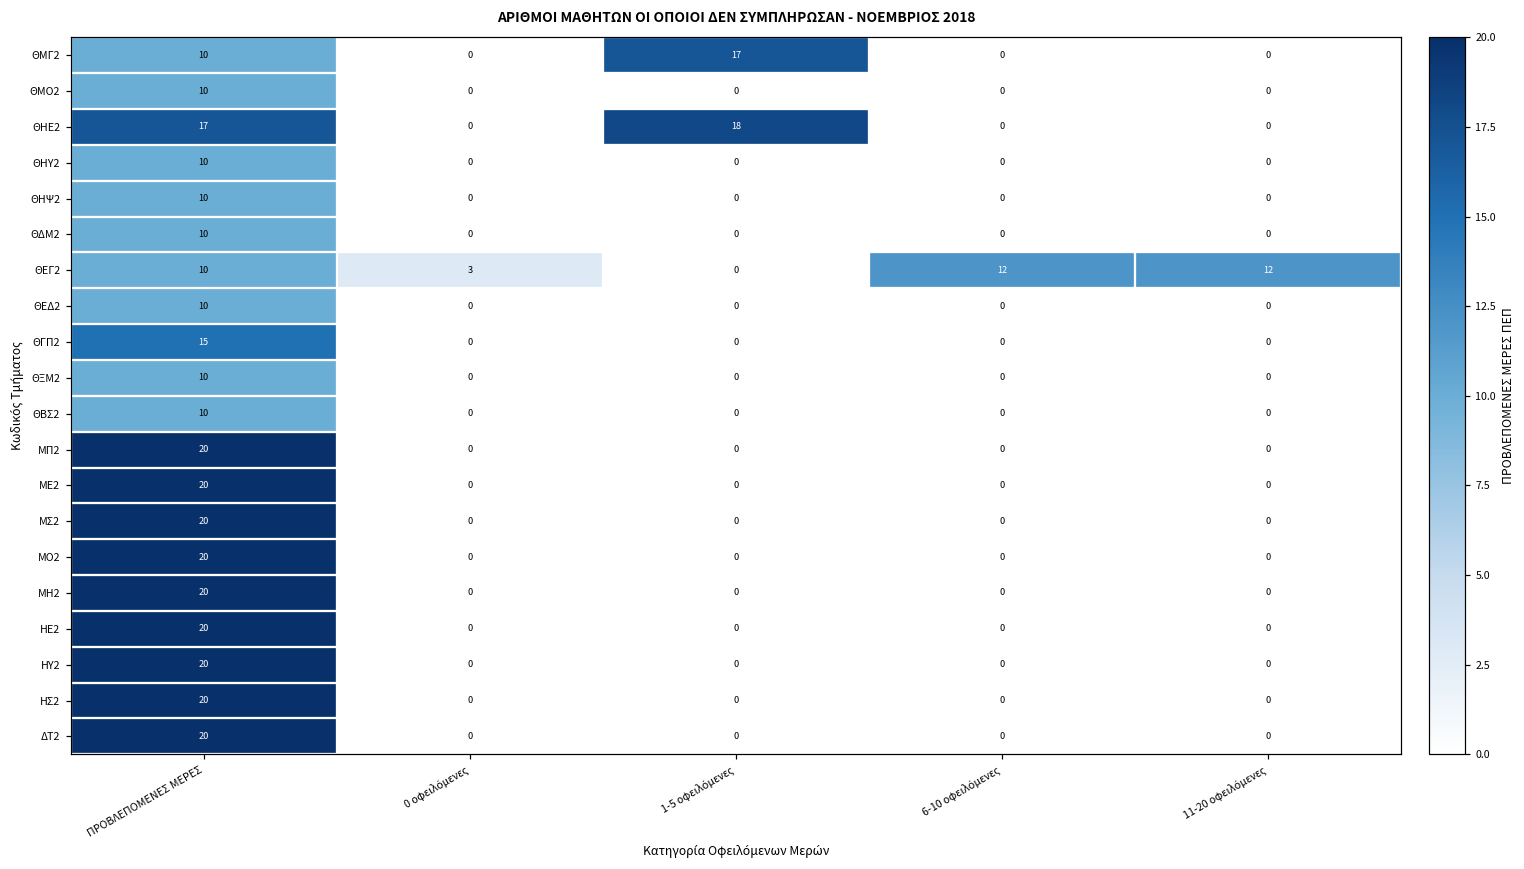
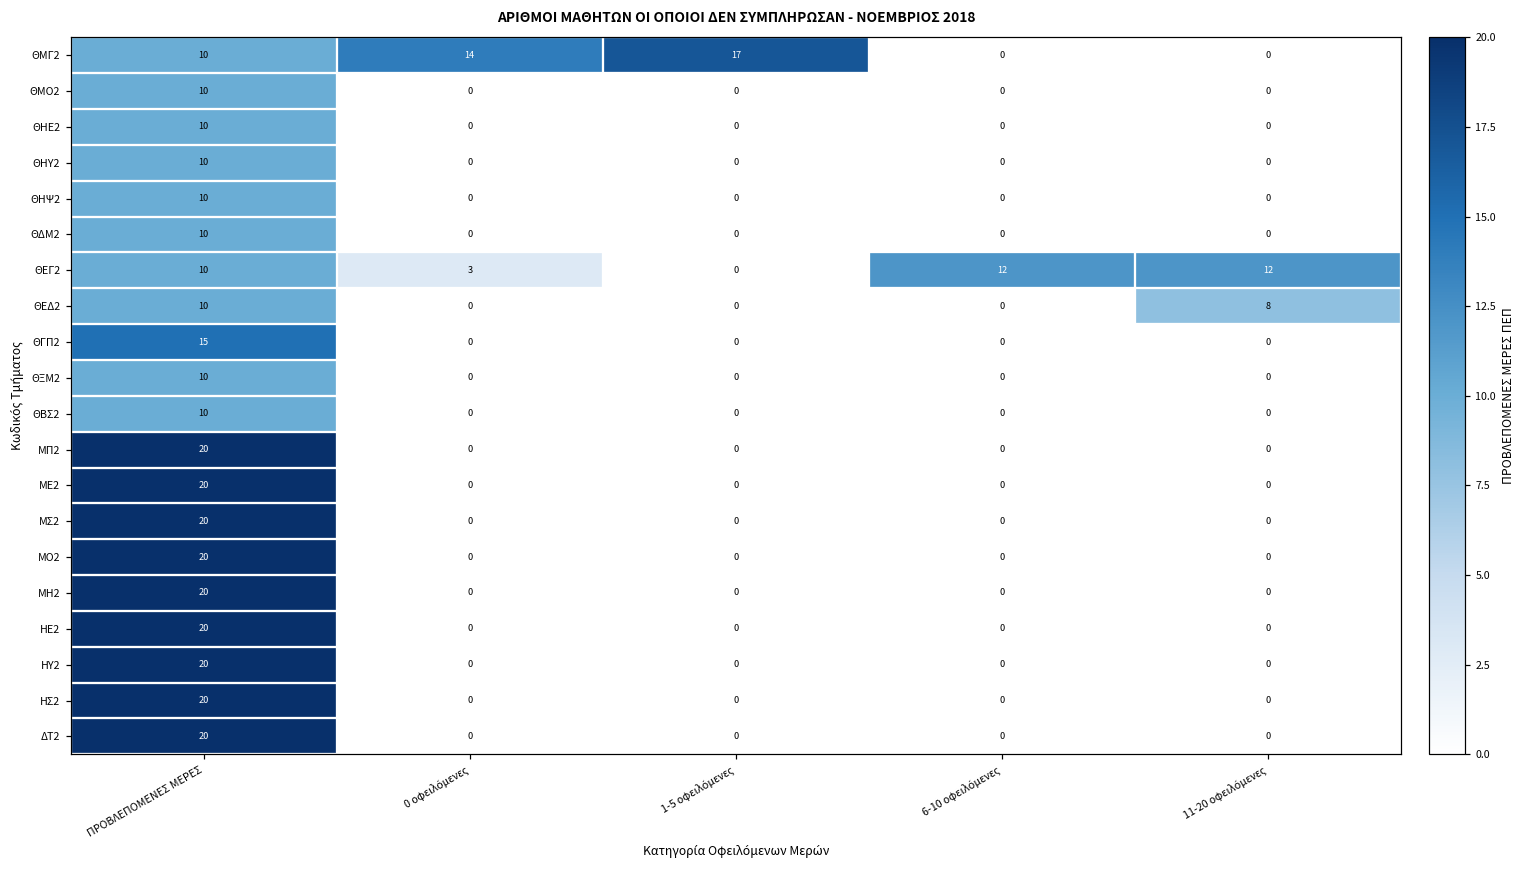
  {
    "ΘΜΓ2": {
      "ΠΡΟΒΛΕΠΟΜΕΝΕΣ ΜΕΡΕΣ": 10,
-     "0 οφειλόμενες": 0,
+     "0 οφειλόμενες": 14,
      "1-5 οφειλόμενες": 17,
      "6-10 οφειλόμενες": 0,
      "11-20 οφειλόμενες": 0
    },
    "ΘΜO2": {
      "ΠΡΟΒΛΕΠΟΜΕΝΕΣ ΜΕΡΕΣ": 10,
      "0 οφειλόμενες": 0,
      "1-5 οφειλόμενες": 0,
      "6-10 οφειλόμενες": 0,
      "11-20 οφειλόμενες": 0
    },
    "ΘΗΕ2": {
-     "ΠΡΟΒΛΕΠΟΜΕΝΕΣ ΜΕΡΕΣ": 17,
+     "ΠΡΟΒΛΕΠΟΜΕΝΕΣ ΜΕΡΕΣ": 10,
      "0 οφειλόμενες": 0,
-     "1-5 οφειλόμενες": 18,
+     "1-5 οφειλόμενες": 0,
      "6-10 οφειλόμενες": 0,
      "11-20 οφειλόμενες": 0
    },
    "ΘΗΥ2": {
      "ΠΡΟΒΛΕΠΟΜΕΝΕΣ ΜΕΡΕΣ": 10,
      "0 οφειλόμενες": 0,
      "1-5 οφειλόμενες": 0,
      "6-10 οφειλόμενες": 0,
      "11-20 οφειλόμενες": 0
    },
    "ΘΗΨ2": {
      "ΠΡΟΒΛΕΠΟΜΕΝΕΣ ΜΕΡΕΣ": 10,
      "0 οφειλόμενες": 0,
      "1-5 οφειλόμενες": 0,
      "6-10 οφειλόμενες": 0,
      "11-20 οφειλόμενες": 0
    },
    "ΘΔΜ2": {
      "ΠΡΟΒΛΕΠΟΜΕΝΕΣ ΜΕΡΕΣ": 10,
      "0 οφειλόμενες": 0,
      "1-5 οφειλόμενες": 0,
      "6-10 οφειλόμενες": 0,
      "11-20 οφειλόμενες": 0
    },
    "ΘΕΓ2": {
      "ΠΡΟΒΛΕΠΟΜΕΝΕΣ ΜΕΡΕΣ": 10,
      "0 οφειλόμενες": 3,
      "1-5 οφειλόμενες": 0,
      "6-10 οφειλόμενες": 12,
      "11-20 οφειλόμενες": 12
    },
    "ΘΕΔ2": {
      "ΠΡΟΒΛΕΠΟΜΕΝΕΣ ΜΕΡΕΣ": 10,
      "0 οφειλόμενες": 0,
      "1-5 οφειλόμενες": 0,
      "6-10 οφειλόμενες": 0,
-     "11-20 οφειλόμενες": 0
+     "11-20 οφειλόμενες": 8
    },
    "ΘΓΠ2": {
      "ΠΡΟΒΛΕΠΟΜΕΝΕΣ ΜΕΡΕΣ": 15,
      "0 οφειλόμενες": 0,
      "1-5 οφειλόμενες": 0,
      "6-10 οφειλόμενες": 0,
      "11-20 οφειλόμενες": 0
    },
    "ΘΞΜ2": {
      "ΠΡΟΒΛΕΠΟΜΕΝΕΣ ΜΕΡΕΣ": 10,
      "0 οφειλόμενες": 0,
      "1-5 οφειλόμενες": 0,
      "6-10 οφειλόμενες": 0,
      "11-20 οφειλόμενες": 0
    },
    "ΘΒΣ2": {
      "ΠΡΟΒΛΕΠΟΜΕΝΕΣ ΜΕΡΕΣ": 10,
      "0 οφειλόμενες": 0,
      "1-5 οφειλόμενες": 0,
      "6-10 οφειλόμενες": 0,
      "11-20 οφειλόμενες": 0
    },
    "ΜΠ2": {
      "ΠΡΟΒΛΕΠΟΜΕΝΕΣ ΜΕΡΕΣ": 20,
      "0 οφειλόμενες": 0,
      "1-5 οφειλόμενες": 0,
      "6-10 οφειλόμενες": 0,
      "11-20 οφειλόμενες": 0
    },
    "ΜΕ2": {
      "ΠΡΟΒΛΕΠΟΜΕΝΕΣ ΜΕΡΕΣ": 20,
      "0 οφειλόμενες": 0,
      "1-5 οφειλόμενες": 0,
      "6-10 οφειλόμενες": 0,
      "11-20 οφειλόμενες": 0
    },
    "ΜΣ2": {
      "ΠΡΟΒΛΕΠΟΜΕΝΕΣ ΜΕΡΕΣ": 20,
      "0 οφειλόμενες": 0,
      "1-5 οφειλόμενες": 0,
      "6-10 οφειλόμενες": 0,
      "11-20 οφειλόμενες": 0
    },
    "ΜΟ2": {
      "ΠΡΟΒΛΕΠΟΜΕΝΕΣ ΜΕΡΕΣ": 20,
      "0 οφειλόμενες": 0,
      "1-5 οφειλόμενες": 0,
      "6-10 οφειλόμενες": 0,
      "11-20 οφειλόμενες": 0
    },
    "ΜΗ2": {
      "ΠΡΟΒΛΕΠΟΜΕΝΕΣ ΜΕΡΕΣ": 20,
      "0 οφειλόμενες": 0,
      "1-5 οφειλόμενες": 0,
      "6-10 οφειλόμενες": 0,
      "11-20 οφειλόμενες": 0
    },
    "ΗΕ2": {
      "ΠΡΟΒΛΕΠΟΜΕΝΕΣ ΜΕΡΕΣ": 20,
      "0 οφειλόμενες": 0,
      "1-5 οφειλόμενες": 0,
      "6-10 οφειλόμενες": 0,
      "11-20 οφειλόμενες": 0
    },
    "ΗΥ2": {
      "ΠΡΟΒΛΕΠΟΜΕΝΕΣ ΜΕΡΕΣ": 20,
      "0 οφειλόμενες": 0,
      "1-5 οφειλόμενες": 0,
      "6-10 οφειλόμενες": 0,
      "11-20 οφειλόμενες": 0
    },
    "ΗΣ2": {
      "ΠΡΟΒΛΕΠΟΜΕΝΕΣ ΜΕΡΕΣ": 20,
      "0 οφειλόμενες": 0,
      "1-5 οφειλόμενες": 0,
      "6-10 οφειλόμενες": 0,
      "11-20 οφειλόμενες": 0
    },
    "ΔΤ2": {
      "ΠΡΟΒΛΕΠΟΜΕΝΕΣ ΜΕΡΕΣ": 20,
      "0 οφειλόμενες": 0,
      "1-5 οφειλόμενες": 0,
      "6-10 οφειλόμενες": 0,
      "11-20 οφειλόμενες": 0
    }
  }
